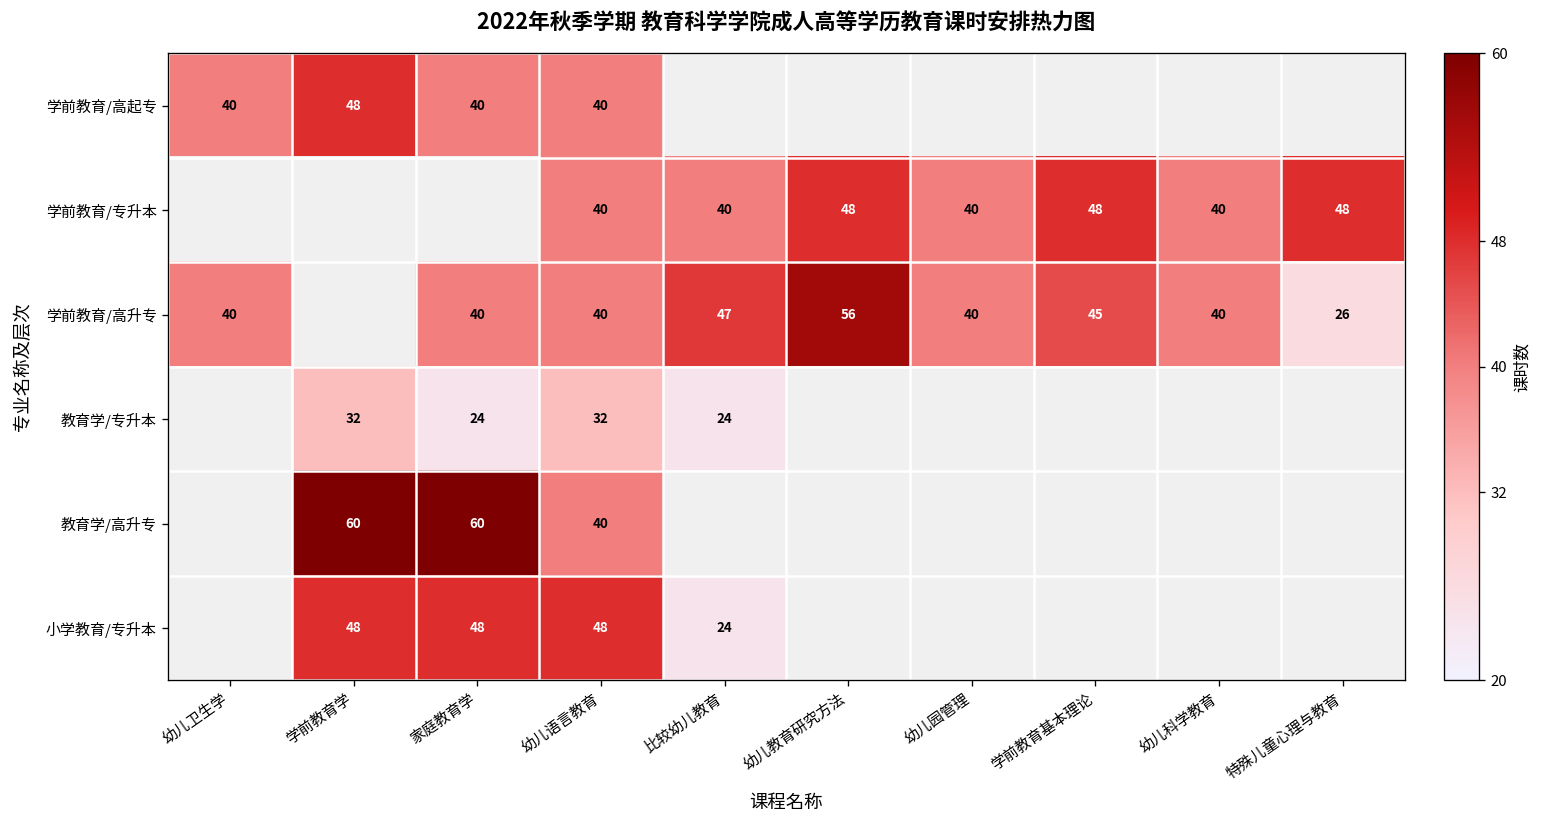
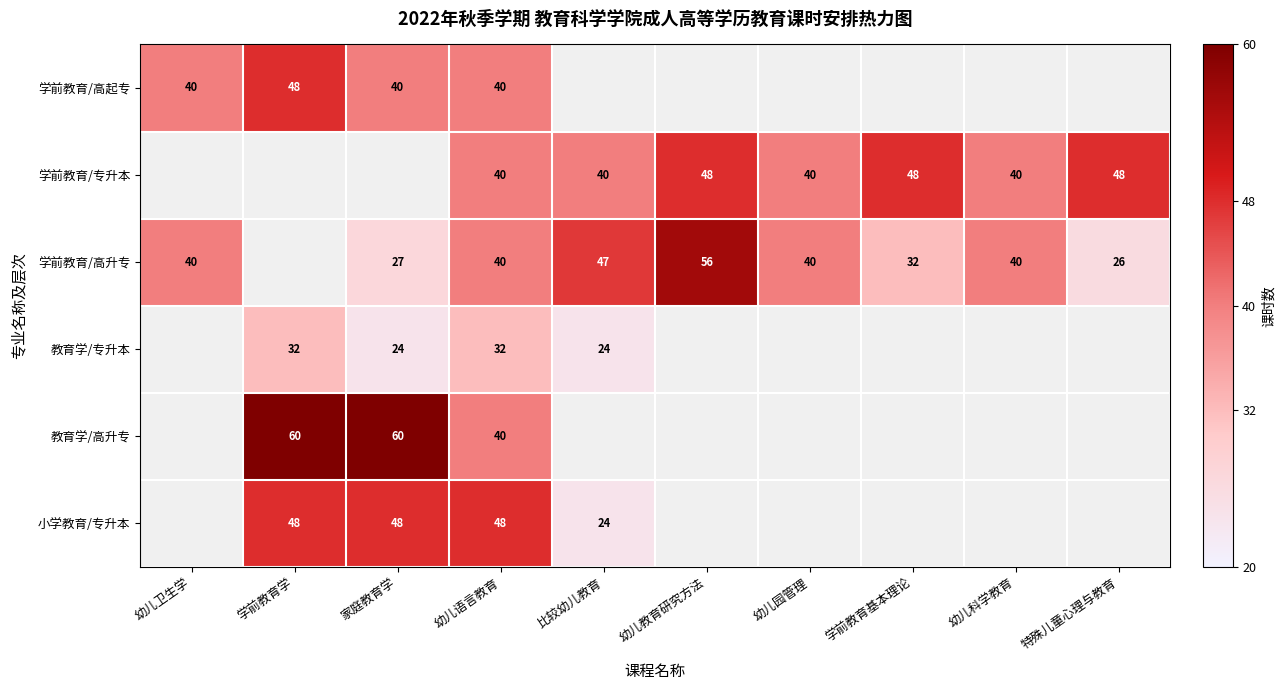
  {
    "学前教育/高起专": {
      "幼儿卫生学": 40,
      "学前教育学": 48,
      "家庭教育学": 40,
      "幼儿语言教育": 40
    },
    "学前教育/专升本": {
      "幼儿语言教育": 40,
      "比较幼儿教育": 40,
      "幼儿教育研究方法": 48,
      "幼儿园管理": 40,
      "学前教育基本理论": 48,
      "幼儿科学教育": 40,
      "特殊儿童心理与教育": 48
    },
    "学前教育/高升专": {
      "幼儿卫生学": 40,
-     "家庭教育学": 40,
+     "家庭教育学": 27,
      "幼儿语言教育": 40,
      "比较幼儿教育": 47,
      "幼儿教育研究方法": 56,
      "幼儿园管理": 40,
-     "学前教育基本理论": 45,
+     "学前教育基本理论": 32,
      "幼儿科学教育": 40,
      "特殊儿童心理与教育": 26
    },
    "教育学/专升本": {
      "学前教育学": 32,
      "家庭教育学": 24,
      "幼儿语言教育": 32,
      "比较幼儿教育": 24
    },
    "教育学/高升专": {
      "学前教育学": 60,
      "家庭教育学": 60,
      "幼儿语言教育": 40
    },
    "小学教育/专升本": {
      "学前教育学": 48,
      "家庭教育学": 48,
      "幼儿语言教育": 48,
      "比较幼儿教育": 24
    }
  }
